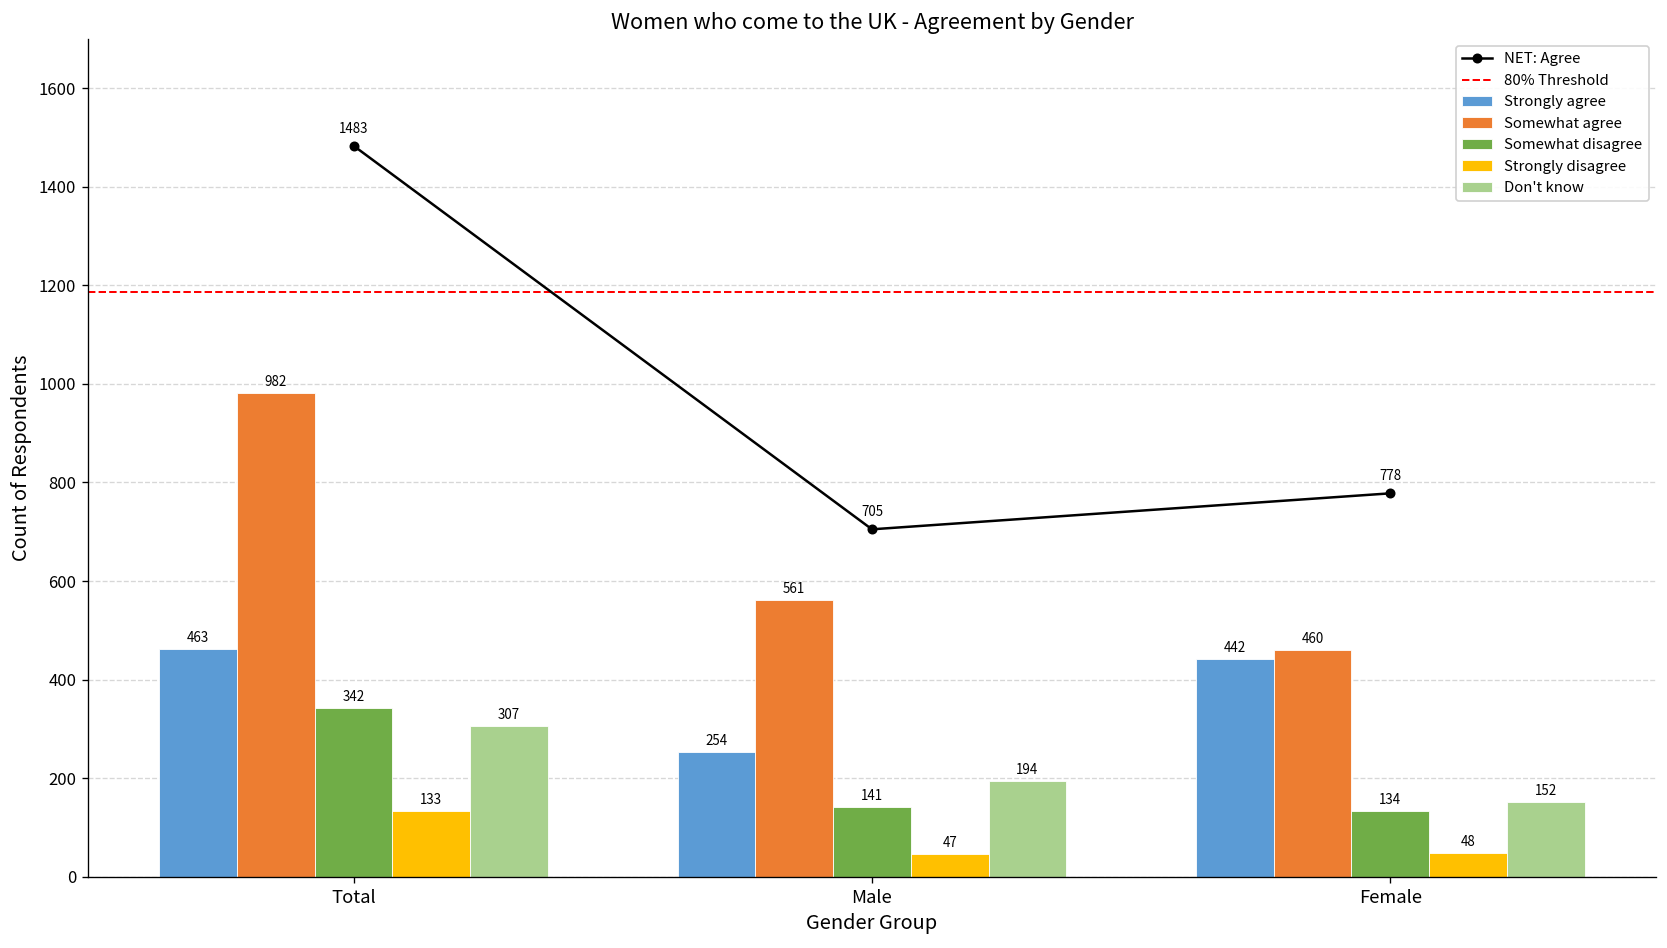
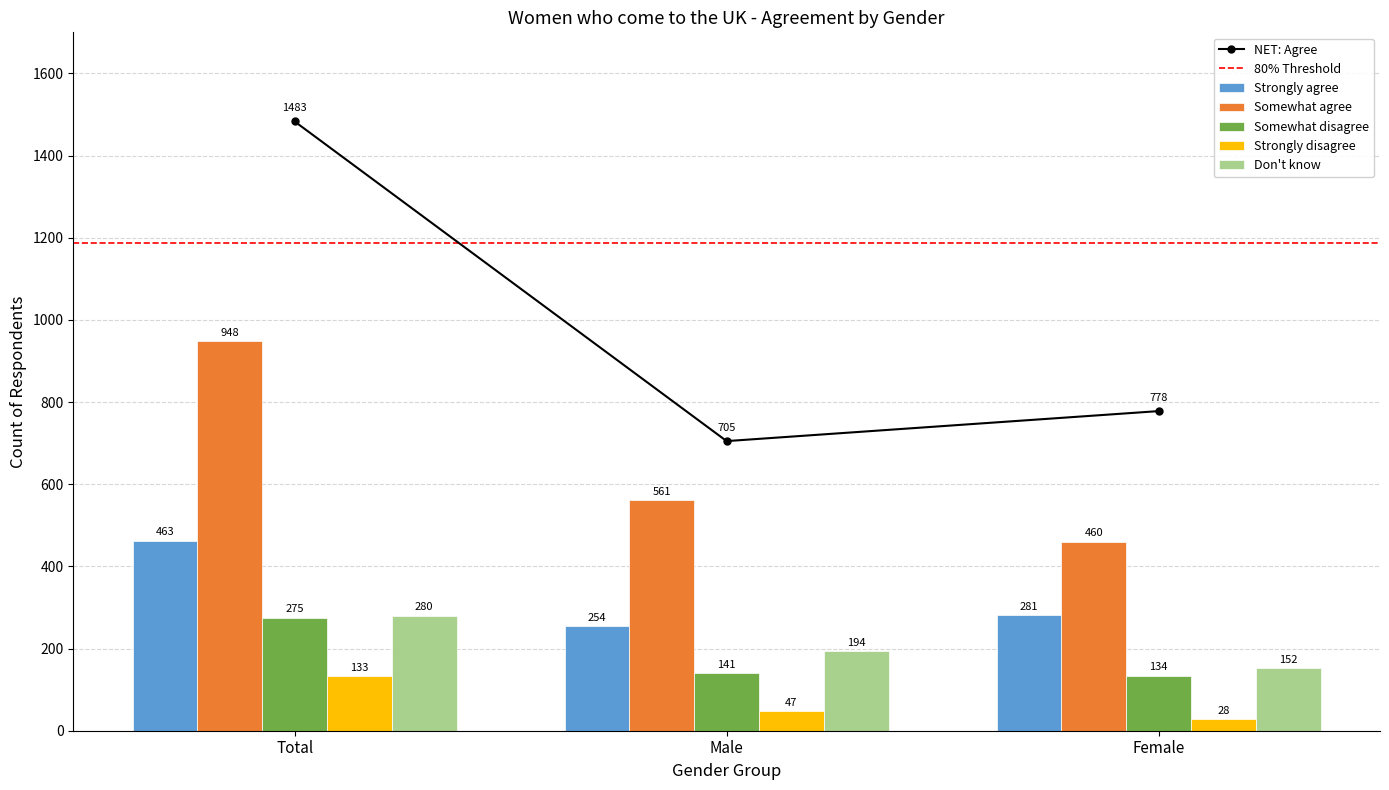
  {
    "Strongly agree": {
      "Total": 463,
      "Male": 254,
-     "Female": 442
+     "Female": 281
    },
    "NET: Agree": {
      "Total": 1483,
      "Male": 705,
      "Female": 778
    },
    "Somewhat agree": {
-     "Total": 982,
+     "Total": 948,
      "Male": 561,
      "Female": 460
    },
    "Somewhat disagree": {
-     "Total": 342,
+     "Total": 275,
      "Male": 141,
      "Female": 134
    },
    "Strongly disagree": {
      "Total": 133,
      "Male": 47,
-     "Female": 48
+     "Female": 28
    },
    "Don't know": {
-     "Total": 307,
+     "Total": 280,
      "Male": 194,
      "Female": 152
    }
  }
